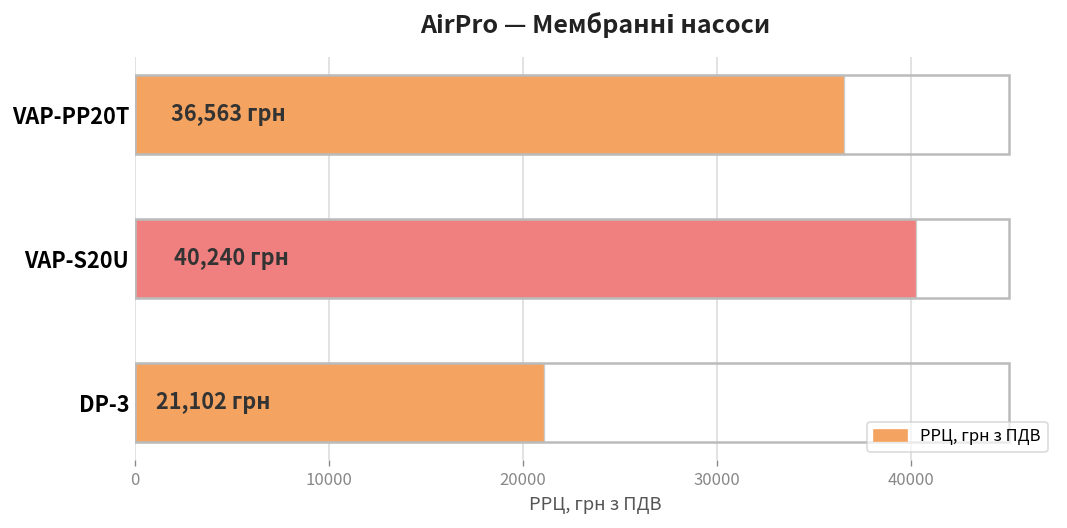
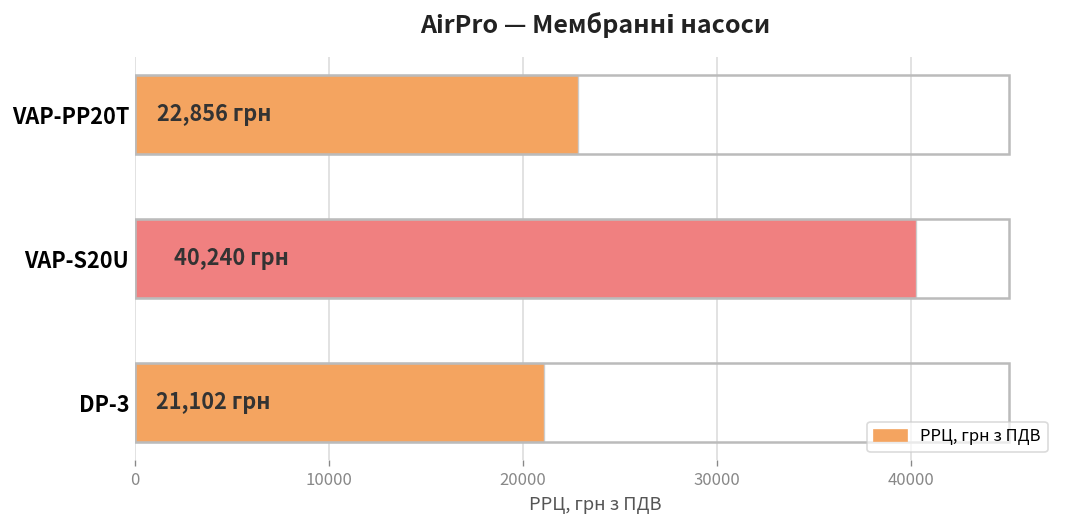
  {
-   "VAP-PP20T": "36,563",
+   "VAP-PP20T": "22,856",
    "VAP-S20U": "40,240",
    "DP-3": "21,102"
  }
